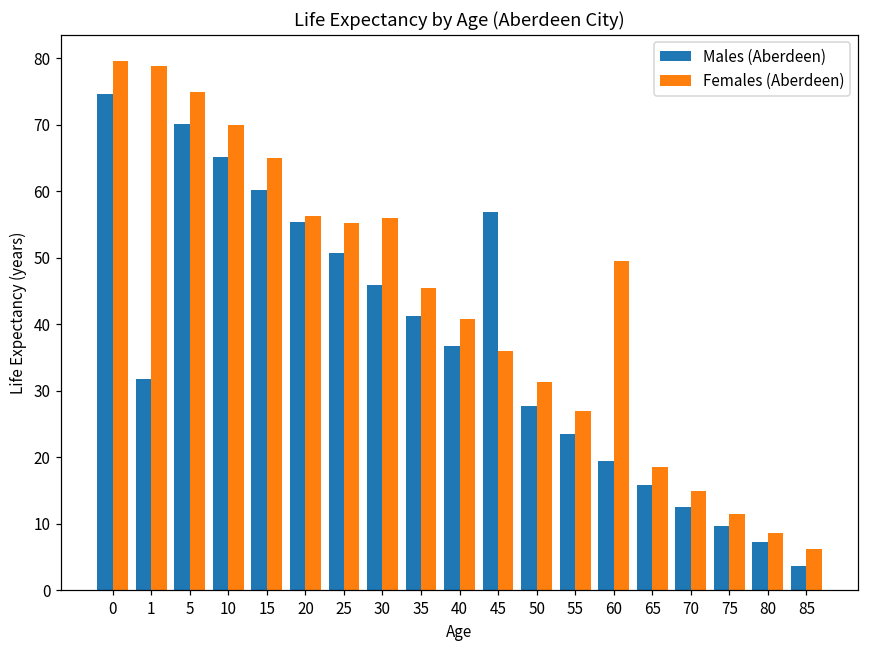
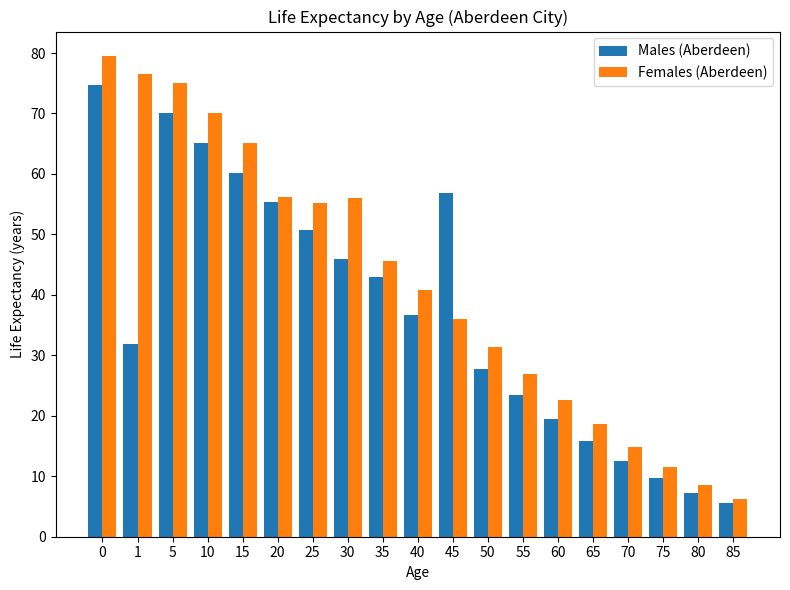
  {
    "Males (Aberdeen)": {
      "0": 75,
      "1": 32,
      "5": 70,
      "10": 65,
      "15": 60,
      "20": 55,
      "25": 51,
      "30": 46,
-     "35": 41,
+     "35": 43,
      "40": 37,
      "45": 57,
      "50": 28,
      "55": 24,
      "60": 20,
      "65": 16,
      "70": 13,
      "75": 10,
      "80": 7,
-     "85": 4
+     "85": 6
    },
    "Females (Aberdeen)": {
      "0": 80,
-     "1": 79,
+     "1": 76,
      "5": 75,
      "10": 70,
      "15": 65,
      "20": 56,
      "25": 55,
      "30": 56,
      "35": 46,
      "40": 41,
      "45": 36,
      "50": 31,
      "55": 27,
-     "60": 50,
+     "60": 23,
      "65": 19,
      "70": 15,
      "75": 11,
      "80": 9,
      "85": 6
    }
  }
